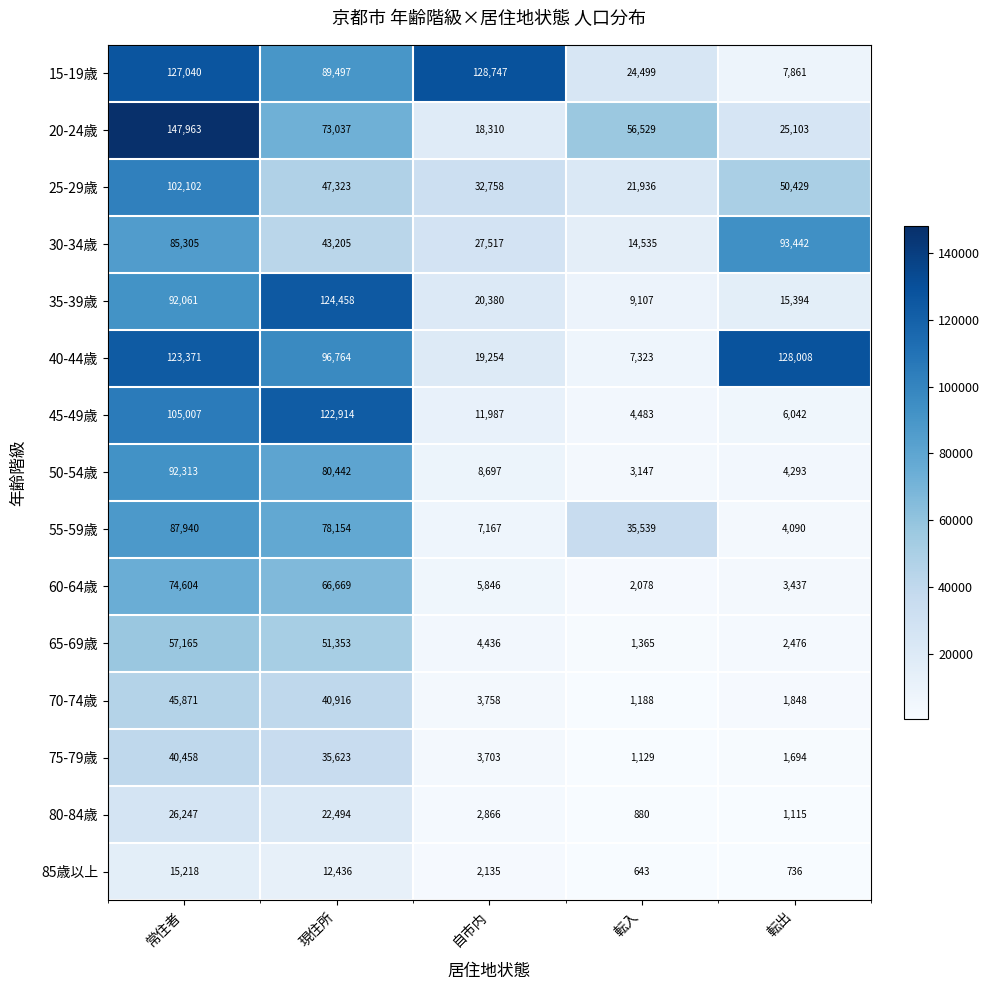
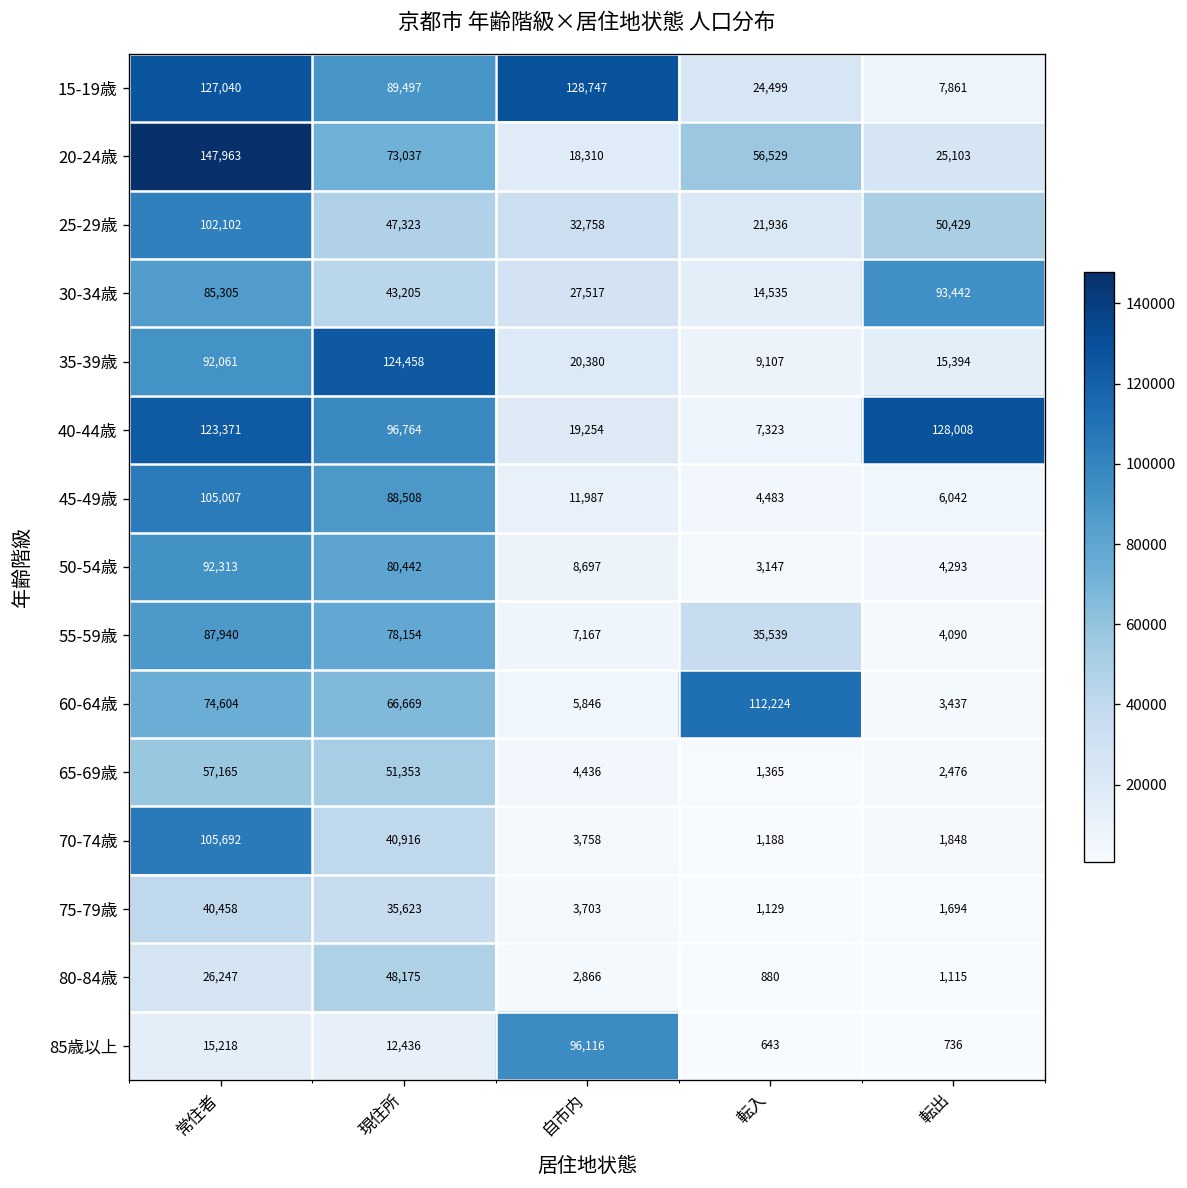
  {
    "15-19歳": {
      "常住者": "127,040",
      "現住所": "89,497",
      "自市内": "128,747",
      "転入": "24,499",
      "転出": "7,861"
    },
    "20-24歳": {
      "常住者": "147,963",
      "現住所": "73,037",
      "自市内": "18,310",
      "転入": "56,529",
      "転出": "25,103"
    },
    "25-29歳": {
      "常住者": "102,102",
      "現住所": "47,323",
      "自市内": "32,758",
      "転入": "21,936",
      "転出": "50,429"
    },
    "30-34歳": {
      "常住者": "85,305",
      "現住所": "43,205",
      "自市内": "27,517",
      "転入": "14,535",
      "転出": "93,442"
    },
    "35-39歳": {
      "常住者": "92,061",
      "現住所": "124,458",
      "自市内": "20,380",
      "転入": "9,107",
      "転出": "15,394"
    },
    "40-44歳": {
      "常住者": "123,371",
      "現住所": "96,764",
      "自市内": "19,254",
      "転入": "7,323",
      "転出": "128,008"
    },
    "45-49歳": {
      "常住者": "105,007",
-     "現住所": "122,914",
+     "現住所": "88,508",
      "自市内": "11,987",
      "転入": "4,483",
      "転出": "6,042"
    },
    "50-54歳": {
      "常住者": "92,313",
      "現住所": "80,442",
      "自市内": "8,697",
      "転入": "3,147",
      "転出": "4,293"
    },
    "55-59歳": {
      "常住者": "87,940",
      "現住所": "78,154",
      "自市内": "7,167",
      "転入": "35,539",
      "転出": "4,090"
    },
    "60-64歳": {
      "常住者": "74,604",
      "現住所": "66,669",
      "自市内": "5,846",
-     "転入": "2,078",
+     "転入": "112,224",
      "転出": "3,437"
    },
    "65-69歳": {
      "常住者": "57,165",
      "現住所": "51,353",
      "自市内": "4,436",
      "転入": "1,365",
      "転出": "2,476"
    },
    "70-74歳": {
-     "常住者": "45,871",
+     "常住者": "105,692",
      "現住所": "40,916",
      "自市内": "3,758",
      "転入": "1,188",
      "転出": "1,848"
    },
    "75-79歳": {
      "常住者": "40,458",
      "現住所": "35,623",
      "自市内": "3,703",
      "転入": "1,129",
      "転出": "1,694"
    },
    "80-84歳": {
      "常住者": "26,247",
-     "現住所": "22,494",
+     "現住所": "48,175",
      "自市内": "2,866",
      "転入": "880",
      "転出": "1,115"
    },
    "85歳以上": {
      "常住者": "15,218",
      "現住所": "12,436",
-     "自市内": "2,135",
+     "自市内": "96,116",
      "転入": "643",
      "転出": "736"
    }
  }
